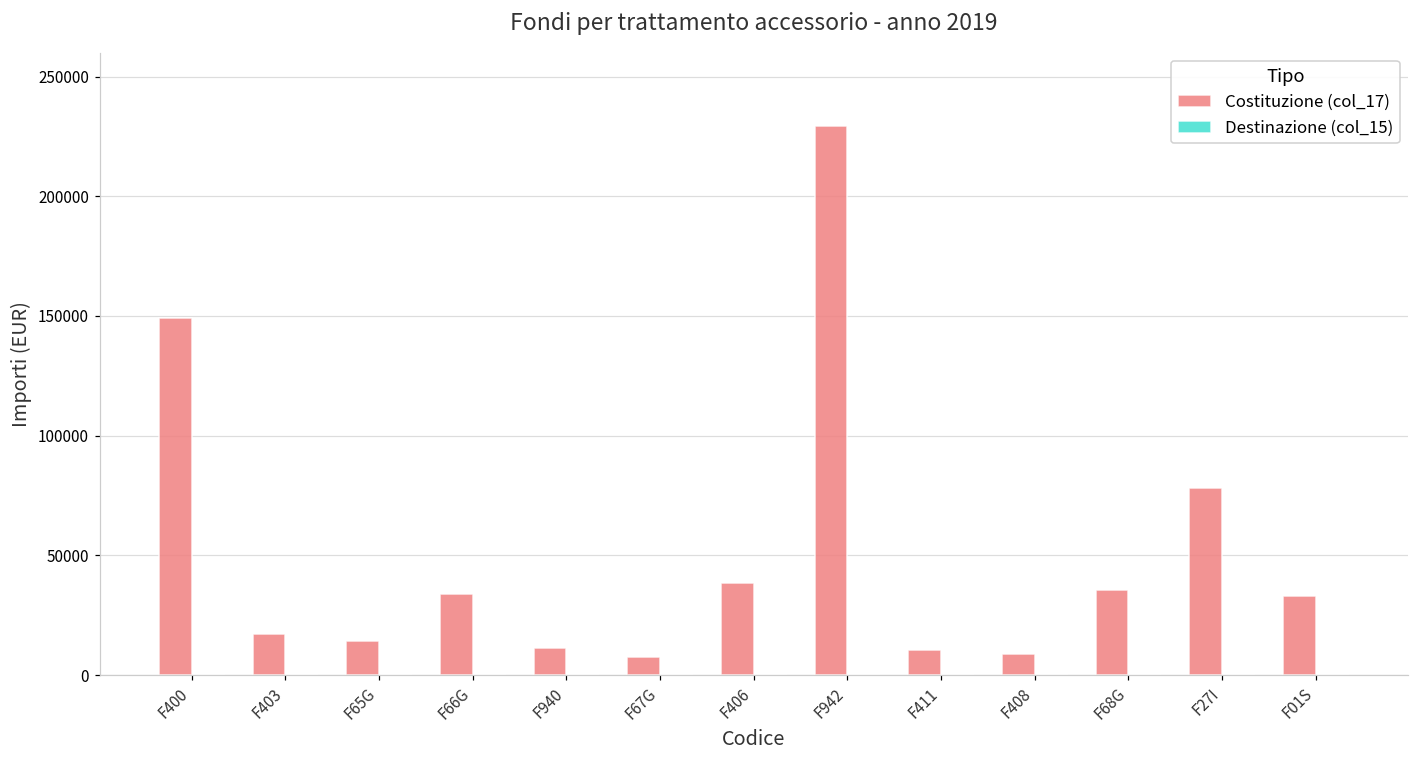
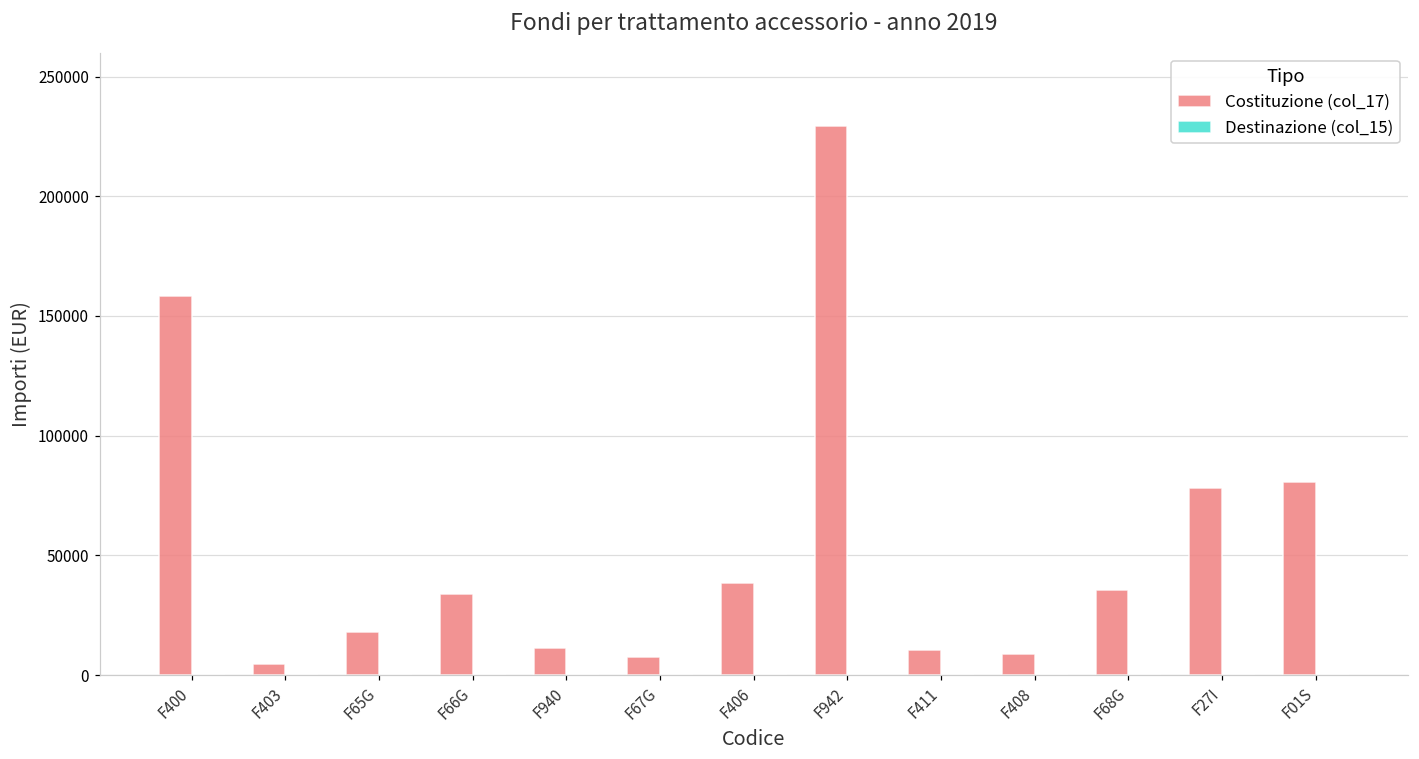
  {
    "Costituzione (col_17)": {
-     "F400": 149000,
-     "F403": 17000,
-     "F65G": 14000,
+     "F400": 158000,
+     "F403": 5000,
+     "F65G": 18000,
      "F66G": 34000,
      "F940": 12000,
      "F67G": 7000,
      "F406": 39000,
      "F942": 229000,
      "F411": 10000,
      "F408": 9000,
      "F68G": 36000,
      "F27I": 78000,
-     "F01S": 33000
+     "F01S": 81000
    }
  }
